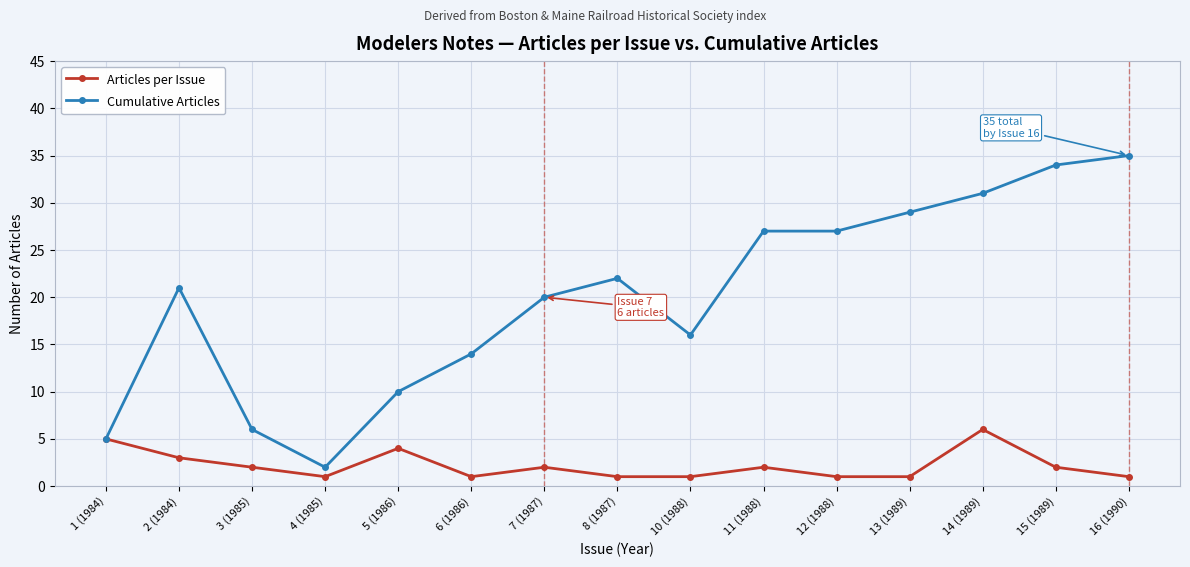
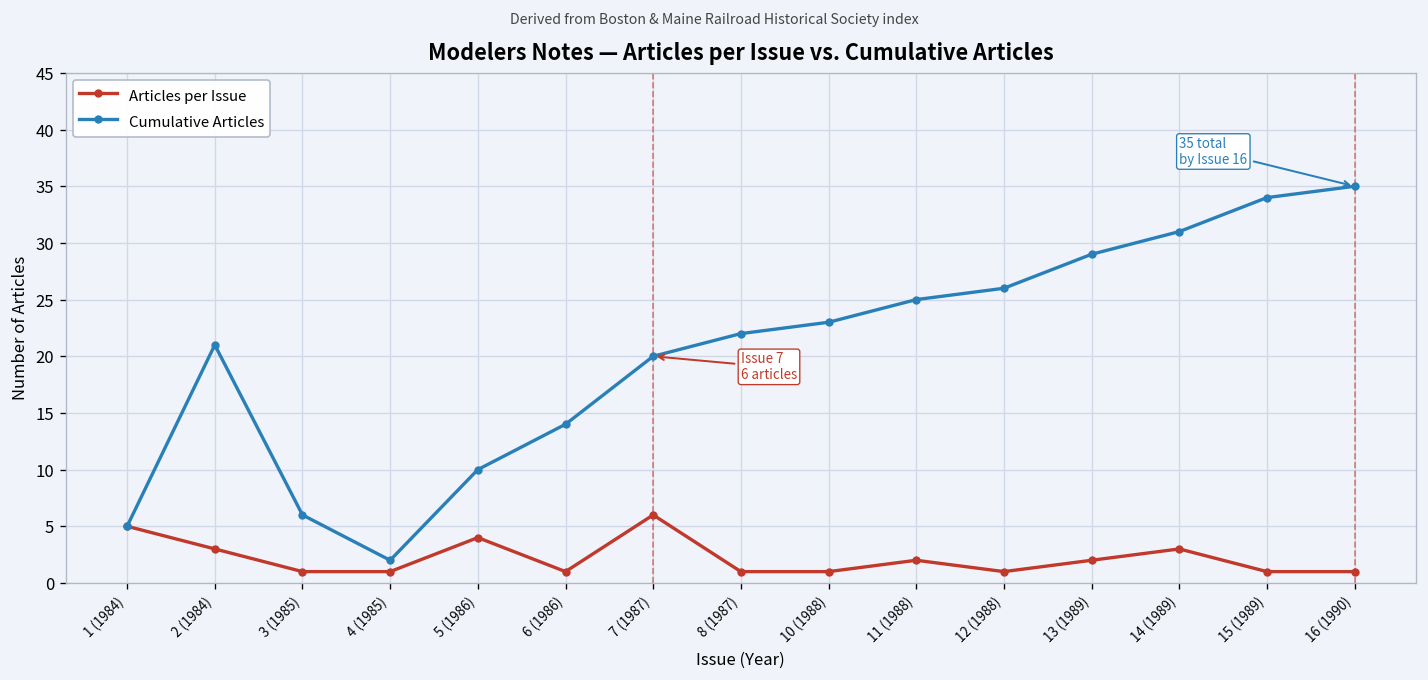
  {
    "Articles per Issue": {
      "2 (1984)": 3,
-     "3 (1985)": 2,
+     "3 (1985)": 1,
      "4 (1985)": 1,
      "5 (1986)": 4,
      "6 (1986)": 1,
-     "7 (1987)": 2,
+     "7 (1987)": 6,
      "8 (1987)": 1,
      "10 (1988)": 1,
      "11 (1988)": 2,
      "12 (1988)": 1,
-     "13 (1989)": 1,
-     "14 (1989)": 6,
-     "15 (1989)": 2,
+     "13 (1989)": 2,
+     "14 (1989)": 3,
+     "15 (1989)": 1,
      "16 (1990)": 1
    },
    "Cumulative Articles": {
      "2 (1984)": 21,
      "3 (1985)": 6,
      "4 (1985)": 2,
      "5 (1986)": 10,
      "6 (1986)": 14,
      "8 (1987)": 22,
-     "10 (1988)": 16,
-     "11 (1988)": 27,
-     "12 (1988)": 27,
+     "10 (1988)": 23,
+     "11 (1988)": 25,
+     "12 (1988)": 26,
      "13 (1989)": 29,
      "14 (1989)": 31,
      "15 (1989)": 34
    }
  }
